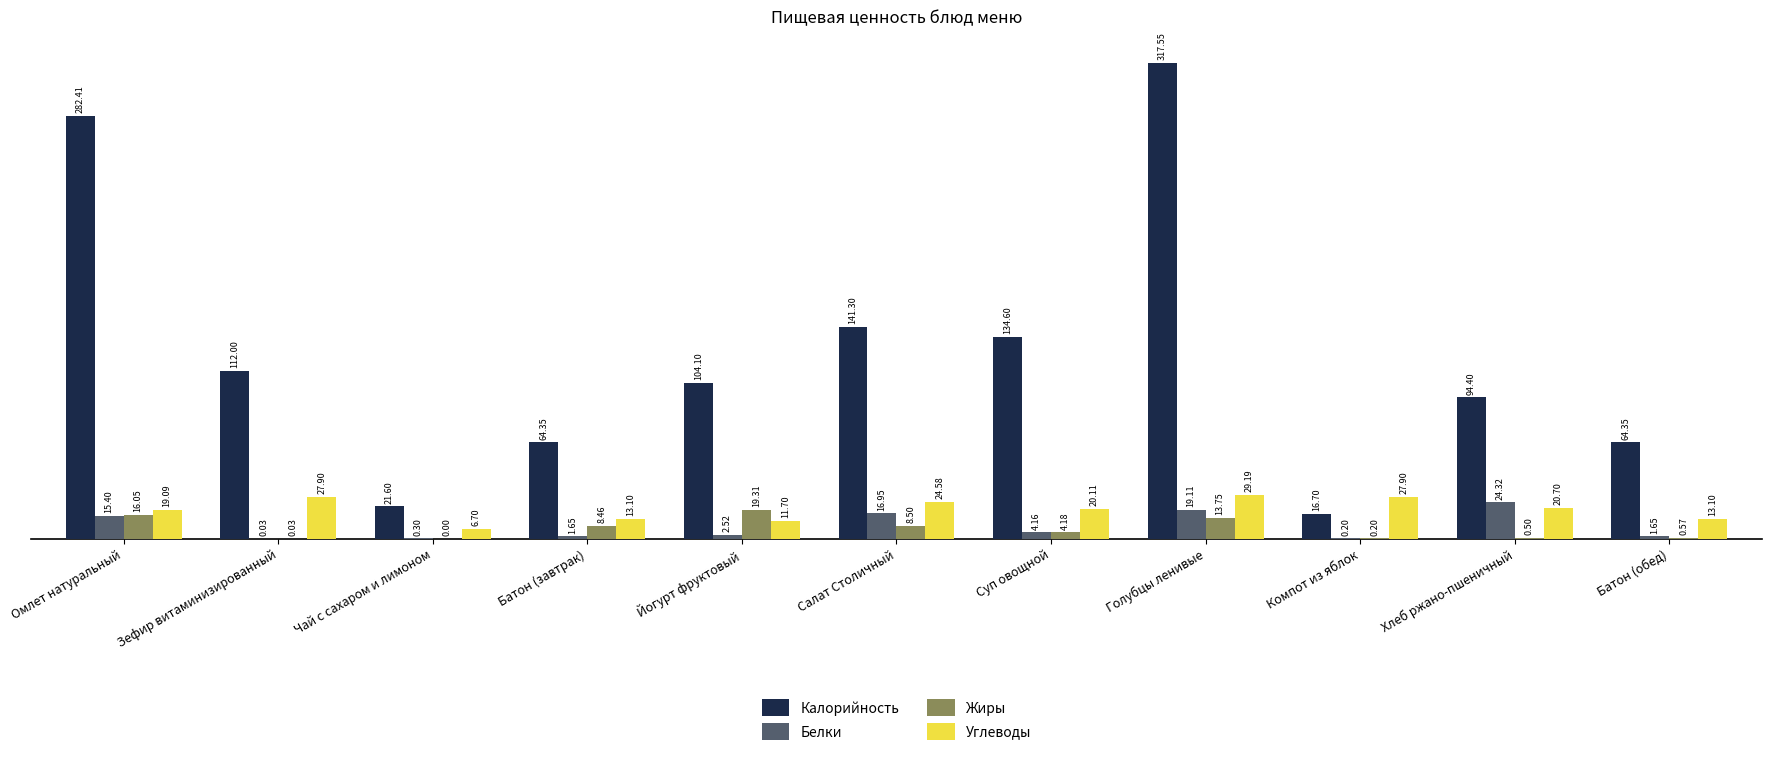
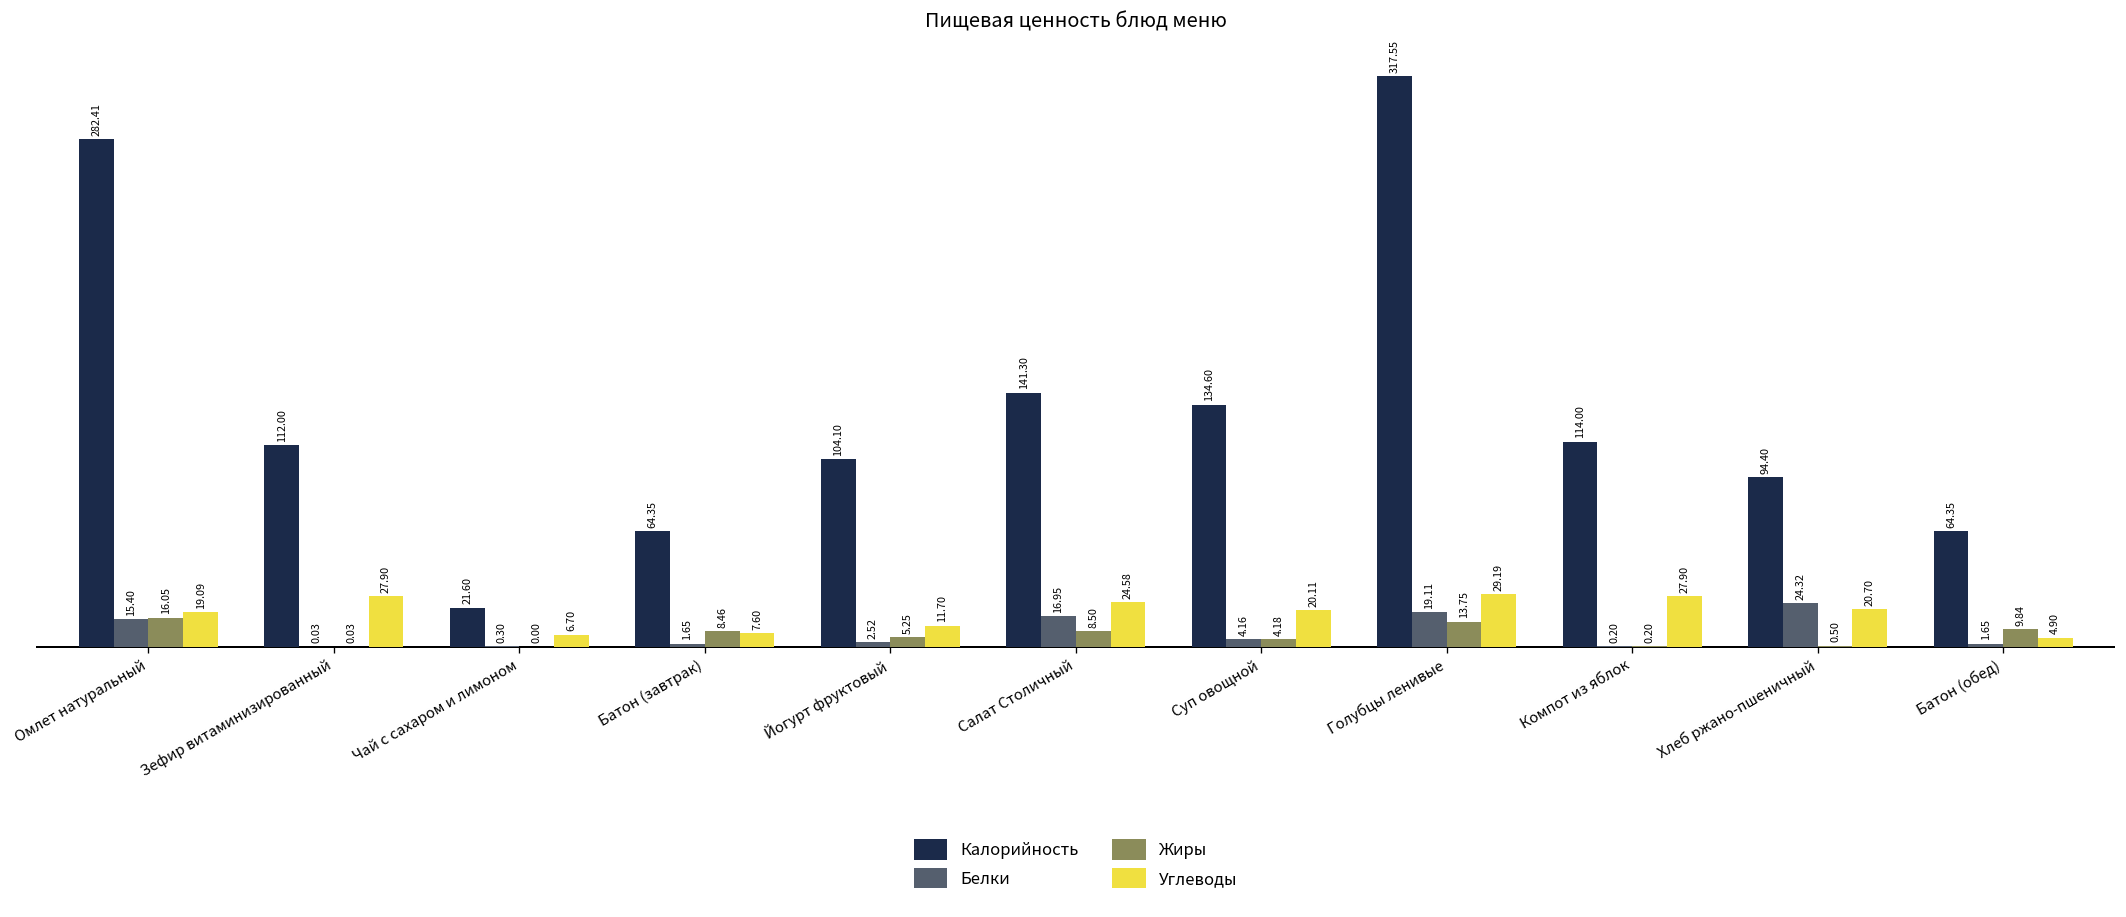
  {
    "Калорийность": {
      "Омлет натуральный": 282.41,
      "Зефир витаминизированный": 112.00,
      "Чай с сахаром и лимоном": 21.60,
      "Батон (завтрак)": 64.35,
      "Йогурт фруктовый": 104.10,
      "Салат Столичный": 141.30,
      "Суп овощной": 134.60,
      "Голубцы ленивые": 317.55,
-     "Компот из яблок": 16.70,
+     "Компот из яблок": 114.00,
      "Хлеб ржано-пшеничный": 94.40,
      "Батон (обед)": 64.35
    },
    "Белки": {
      "Омлет натуральный": 15.40,
      "Зефир витаминизированный": 0.03,
      "Чай с сахаром и лимоном": 0.30,
      "Батон (завтрак)": 1.65,
      "Йогурт фруктовый": 2.52,
      "Салат Столичный": 16.95,
      "Суп овощной": 4.16,
      "Голубцы ленивые": 19.11,
      "Компот из яблок": 0.20,
      "Хлеб ржано-пшеничный": 24.32,
      "Батон (обед)": 1.65
    },
    "Жиры": {
      "Омлет натуральный": 16.05,
      "Зефир витаминизированный": 0.03,
      "Чай с сахаром и лимоном": 0.00,
      "Батон (завтрак)": 8.46,
-     "Йогурт фруктовый": 19.31,
+     "Йогурт фруктовый": 5.25,
      "Салат Столичный": 8.50,
      "Суп овощной": 4.18,
      "Голубцы ленивые": 13.75,
      "Компот из яблок": 0.20,
      "Хлеб ржано-пшеничный": 0.50,
-     "Батон (обед)": 0.57
+     "Батон (обед)": 9.84
    },
    "Углеводы": {
      "Омлет натуральный": 19.09,
      "Зефир витаминизированный": 27.90,
      "Чай с сахаром и лимоном": 6.70,
-     "Батон (завтрак)": 13.10,
+     "Батон (завтрак)": 7.60,
      "Йогурт фруктовый": 11.70,
      "Салат Столичный": 24.58,
      "Суп овощной": 20.11,
      "Голубцы ленивые": 29.19,
      "Компот из яблок": 27.90,
      "Хлеб ржано-пшеничный": 20.70,
-     "Батон (обед)": 13.10
+     "Батон (обед)": 4.90
    }
  }
